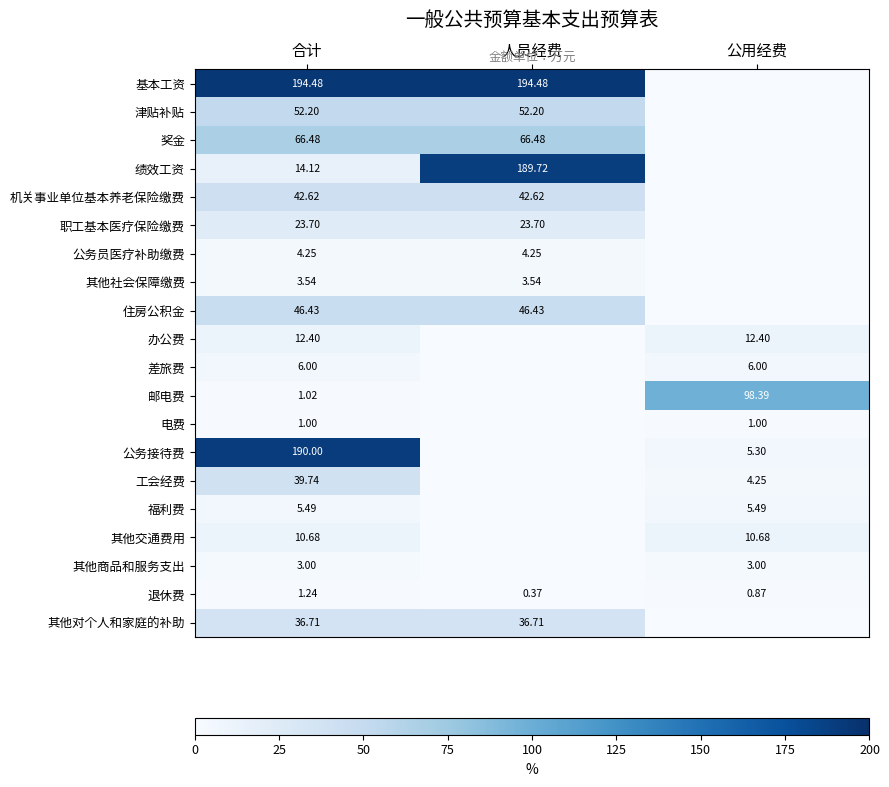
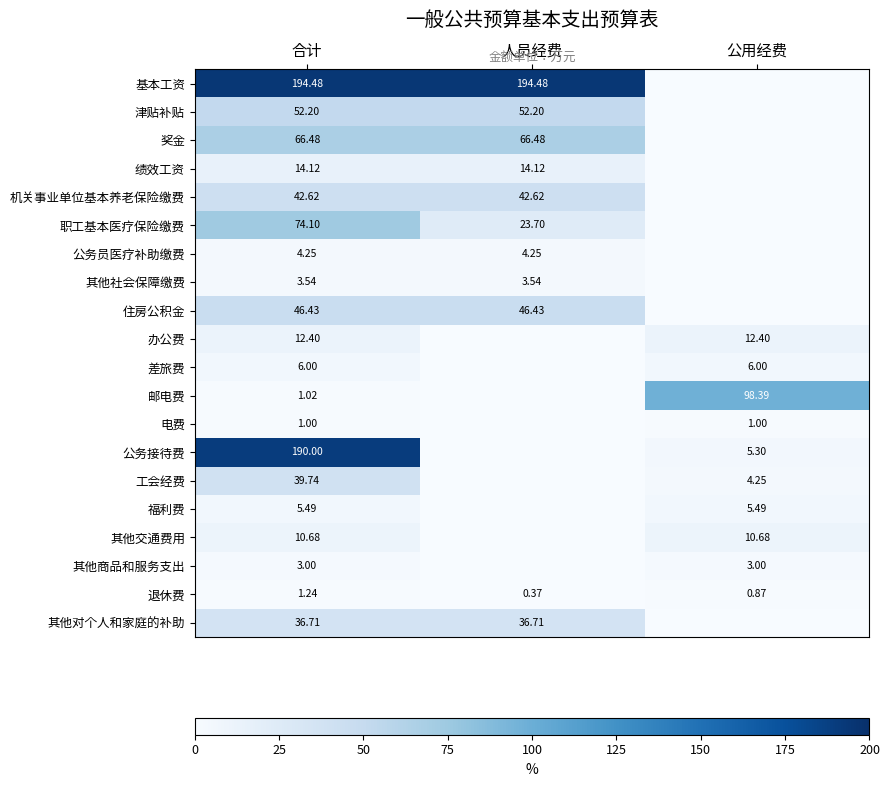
  {
    "基本工资": {
      "合计": 194.48,
      "人员经费": 194.48
    },
    "津贴补贴": {
      "合计": 52.20,
      "人员经费": 52.20
    },
    "奖金": {
      "合计": 66.48,
      "人员经费": 66.48
    },
    "绩效工资": {
      "合计": 14.12,
-     "人员经费": 189.72
+     "人员经费": 14.12
    },
    "机关事业单位基本养老保险缴费": {
      "合计": 42.62,
      "人员经费": 42.62
    },
    "职工基本医疗保险缴费": {
-     "合计": 23.70,
+     "合计": 74.10,
      "人员经费": 23.70
    },
    "公务员医疗补助缴费": {
      "合计": 4.25,
      "人员经费": 4.25
    },
    "其他社会保障缴费": {
      "合计": 3.54,
      "人员经费": 3.54
    },
    "住房公积金": {
      "合计": 46.43,
      "人员经费": 46.43
    },
    "办公费": {
      "合计": 12.40,
      "公用经费": 12.40
    },
    "差旅费": {
      "合计": 6.00,
      "公用经费": 6.00
    },
    "邮电费": {
      "合计": 1.02,
      "公用经费": 98.39
    },
    "电费": {
      "合计": 1.00,
      "公用经费": 1.00
    },
    "公务接待费": {
      "合计": 190.00,
      "公用经费": 5.30
    },
    "工会经费": {
      "合计": 39.74,
      "公用经费": 4.25
    },
    "福利费": {
      "合计": 5.49,
      "公用经费": 5.49
    },
    "其他交通费用": {
      "合计": 10.68,
      "公用经费": 10.68
    },
    "其他商品和服务支出": {
      "合计": 3.00,
      "公用经费": 3.00
    },
    "退休费": {
      "合计": 1.24,
      "人员经费": 0.37,
      "公用经费": 0.87
    },
    "其他对个人和家庭的补助": {
      "合计": 36.71,
      "人员经费": 36.71
    }
  }
